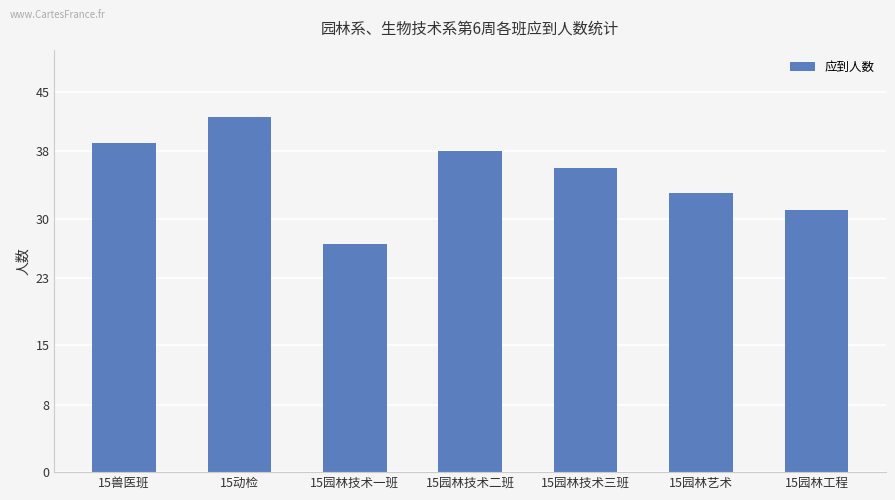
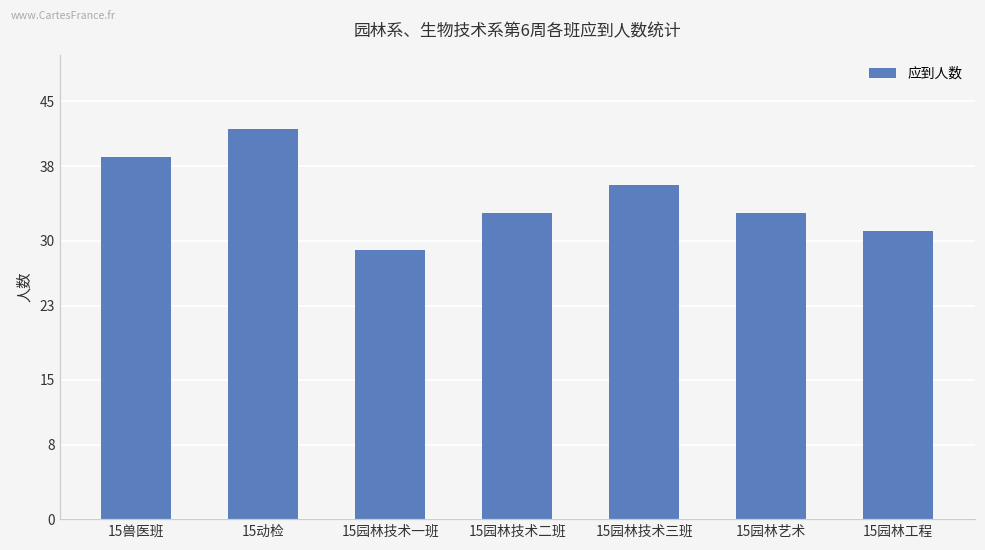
  {
    "15兽医班": 39,
    "15动检": 42,
-   "15园林技术一班": 27,
-   "15园林技术二班": 38,
+   "15园林技术一班": 29,
+   "15园林技术二班": 33,
    "15园林技术三班": 36,
    "15园林艺术": 33,
    "15园林工程": 31
  }
